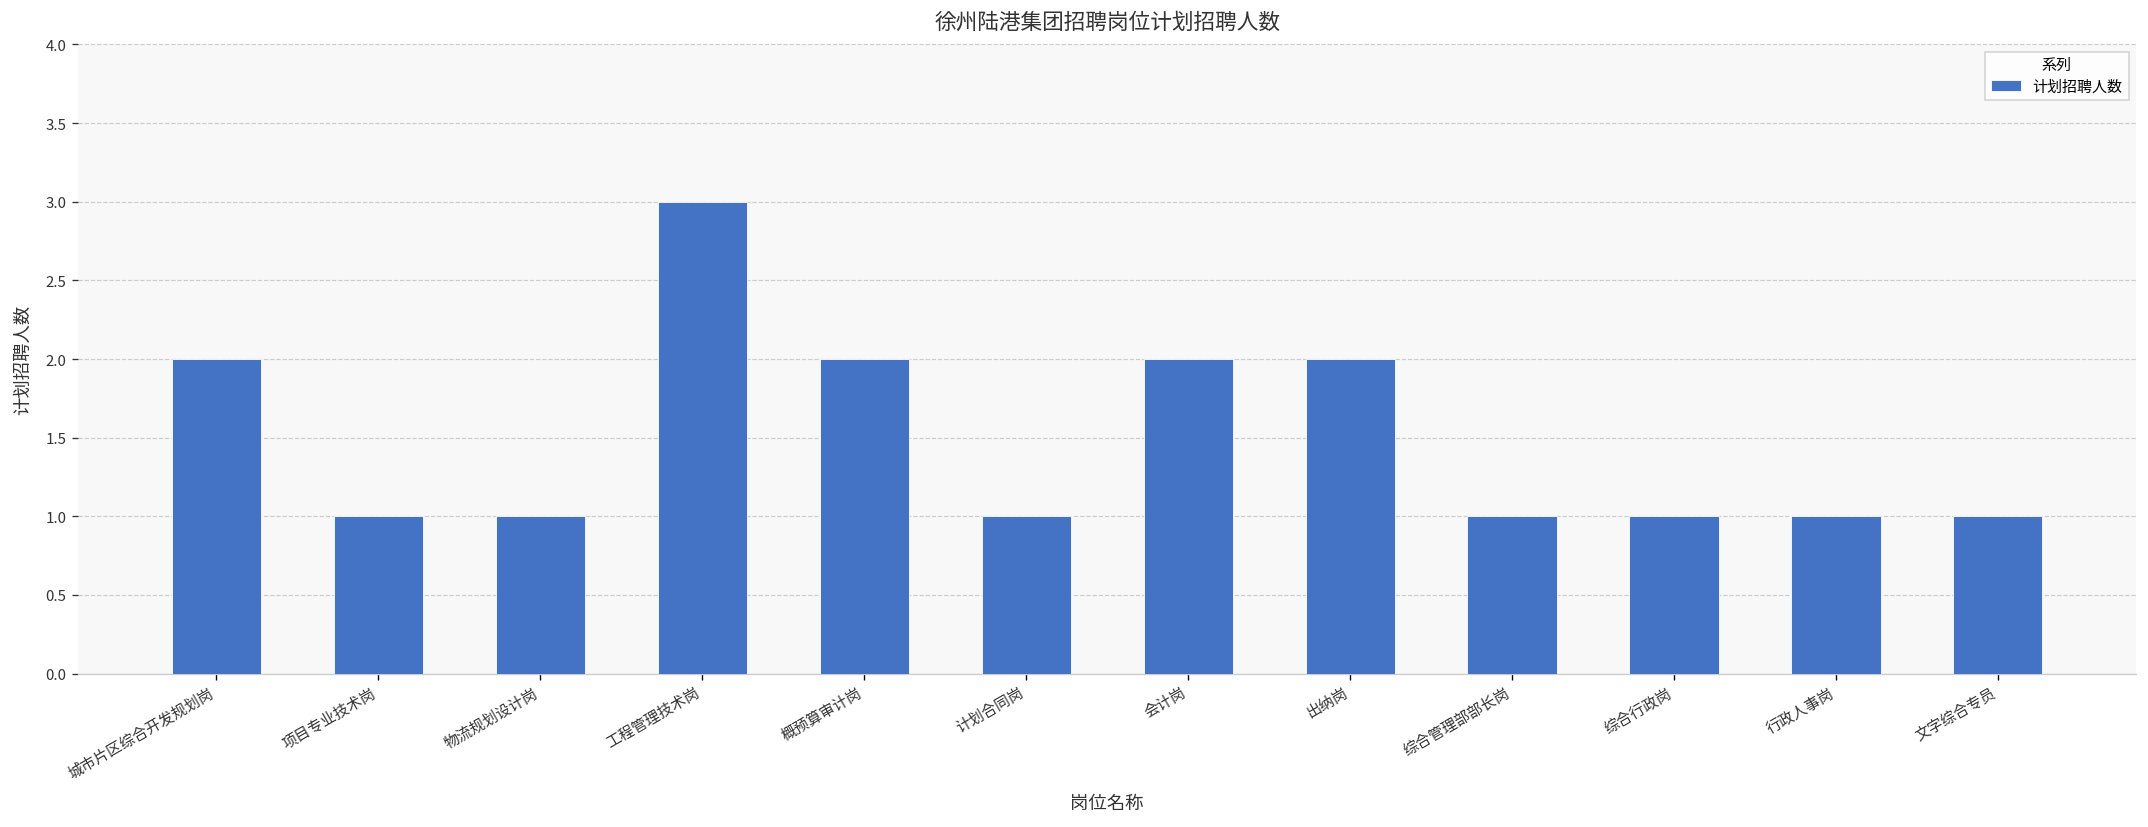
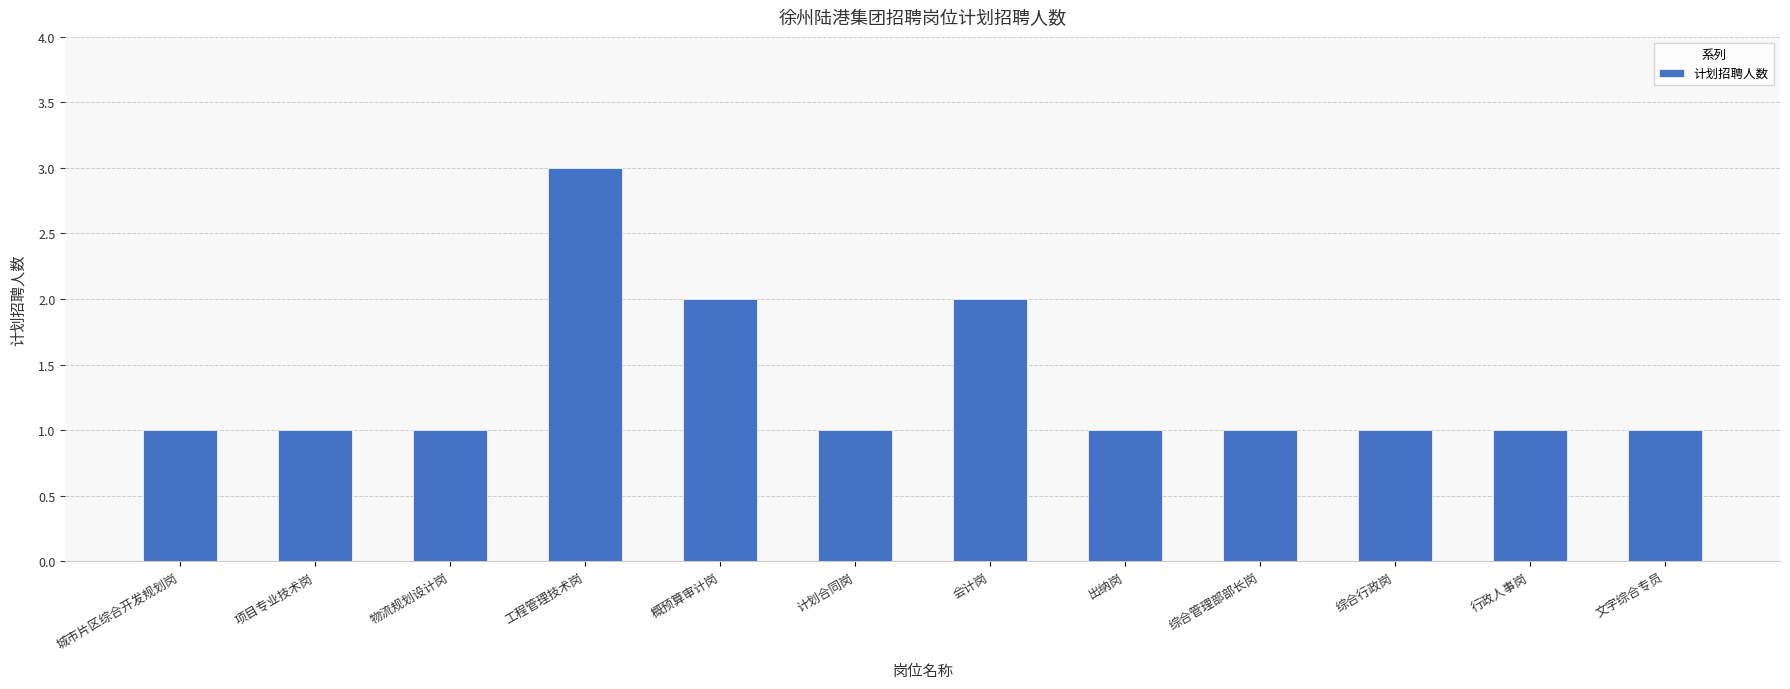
  {
-   "城市片区综合开发规划岗": 2,
+   "城市片区综合开发规划岗": 1,
    "项目专业技术岗": 1,
    "物流规划设计岗": 1,
    "工程管理技术岗": 3,
    "概预算审计岗": 2,
    "计划合同岗": 1,
    "会计岗": 2,
-   "出纳岗": 2,
+   "出纳岗": 1,
    "综合管理部部长岗": 1,
    "综合行政岗": 1,
    "行政人事岗": 1,
    "文字综合专员": 1
  }
